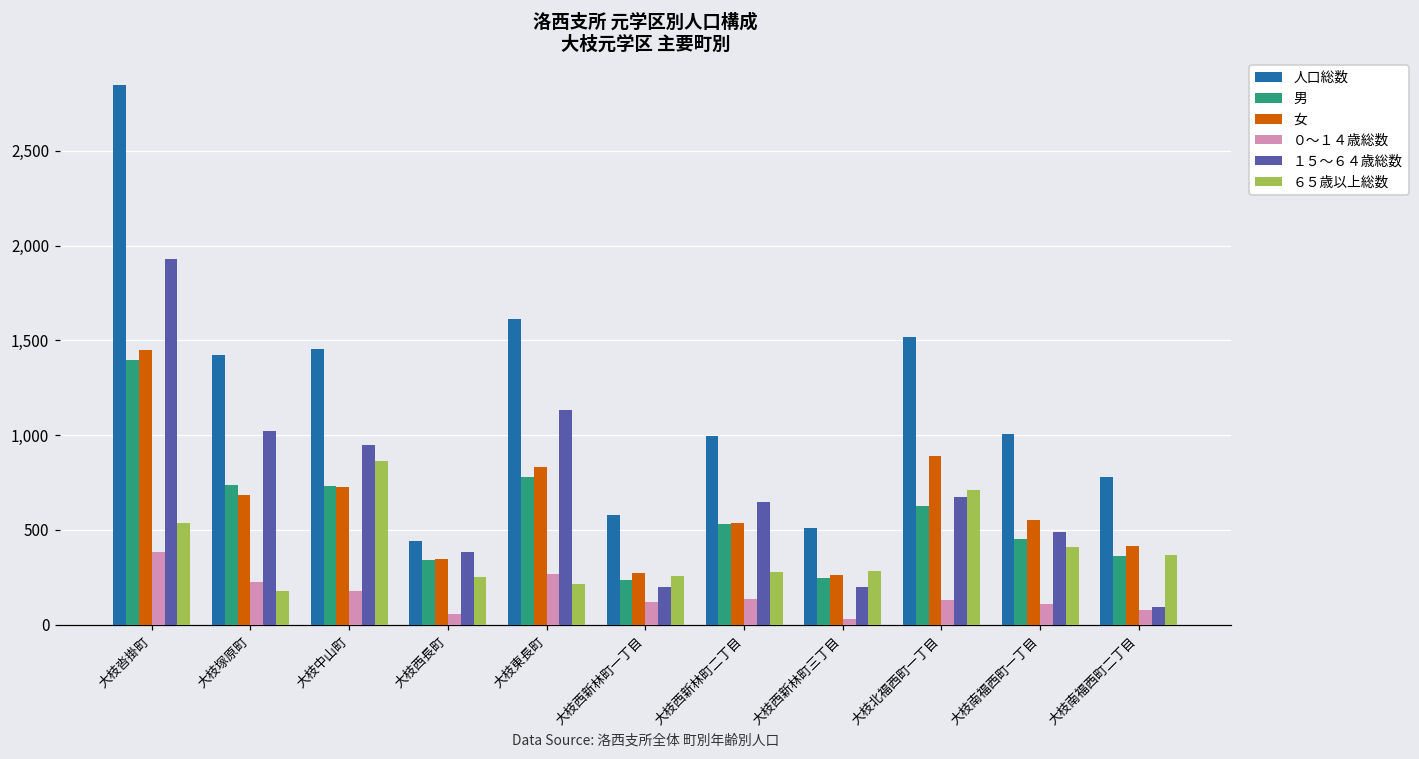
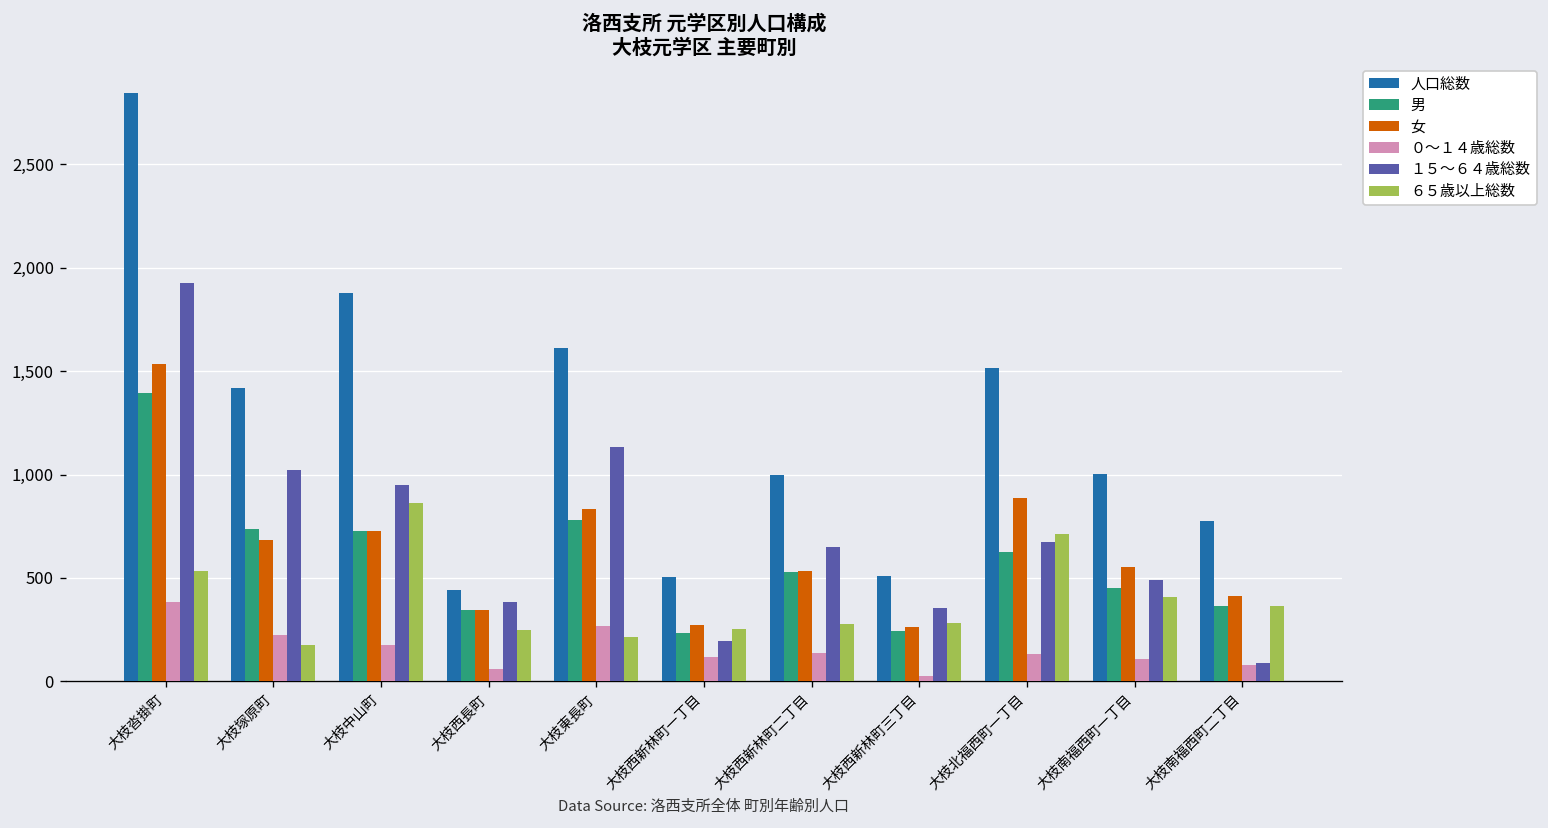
  {
    "人口総数": {
      "大枝沓掛町": "2,850",
      "大枝塚原町": "1,420",
-     "大枝中山町": "1,460",
+     "大枝中山町": "1,880",
      "大枝西長町": "440",
      "大枝東長町": "1,610",
-     "大枝西新林町一丁目": "580",
+     "大枝西新林町一丁目": "500",
      "大枝西新林町二丁目": "1,000",
      "大枝西新林町三丁目": "510",
      "大枝北福西町一丁目": "1,520",
      "大枝南福西町一丁目": "1,010",
      "大枝南福西町二丁目": "780"
    },
    "男": {
      "大枝沓掛町": "1,400",
      "大枝塚原町": "740",
      "大枝中山町": "730",
      "大枝西長町": "340",
      "大枝東長町": "780",
      "大枝西新林町一丁目": "230",
      "大枝西新林町二丁目": "530",
      "大枝西新林町三丁目": "250",
      "大枝北福西町一丁目": "630",
      "大枝南福西町一丁目": "450",
      "大枝南福西町二丁目": "360"
    },
    "女": {
-     "大枝沓掛町": "1,450",
+     "大枝沓掛町": "1,530",
      "大枝塚原町": "680",
      "大枝中山町": "730",
      "大枝西長町": "350",
      "大枝東長町": "830",
      "大枝西新林町一丁目": "270",
      "大枝西新林町二丁目": "540",
      "大枝西新林町三丁目": "260",
      "大枝北福西町一丁目": "890",
      "大枝南福西町一丁目": "550",
      "大枝南福西町二丁目": "410"
    },
    "０～１４歳総数": {
      "大枝沓掛町": "380",
      "大枝塚原町": "220",
      "大枝中山町": "180",
      "大枝西長町": "60",
      "大枝東長町": "270",
      "大枝西新林町一丁目": "120",
      "大枝西新林町二丁目": "140",
      "大枝西新林町三丁目": "30",
      "大枝北福西町一丁目": "130",
      "大枝南福西町一丁目": "110",
      "大枝南福西町二丁目": "80"
    },
    "１５～６４歳総数": {
      "大枝沓掛町": "1,930",
      "大枝塚原町": "1,020",
      "大枝中山町": "950",
      "大枝西長町": "380",
      "大枝東長町": "1,130",
      "大枝西新林町一丁目": "200",
      "大枝西新林町二丁目": "650",
-     "大枝西新林町三丁目": "200",
+     "大枝西新林町三丁目": "360",
      "大枝北福西町一丁目": "680",
      "大枝南福西町一丁目": "490",
      "大枝南福西町二丁目": "90"
    },
    "６５歳以上総数": {
      "大枝沓掛町": "530",
      "大枝塚原町": "180",
      "大枝中山町": "860",
      "大枝西長町": "250",
      "大枝東長町": "210",
      "大枝西新林町一丁目": "260",
      "大枝西新林町二丁目": "280",
      "大枝西新林町三丁目": "280",
      "大枝北福西町一丁目": "710",
      "大枝南福西町一丁目": "410",
      "大枝南福西町二丁目": "370"
    }
  }
